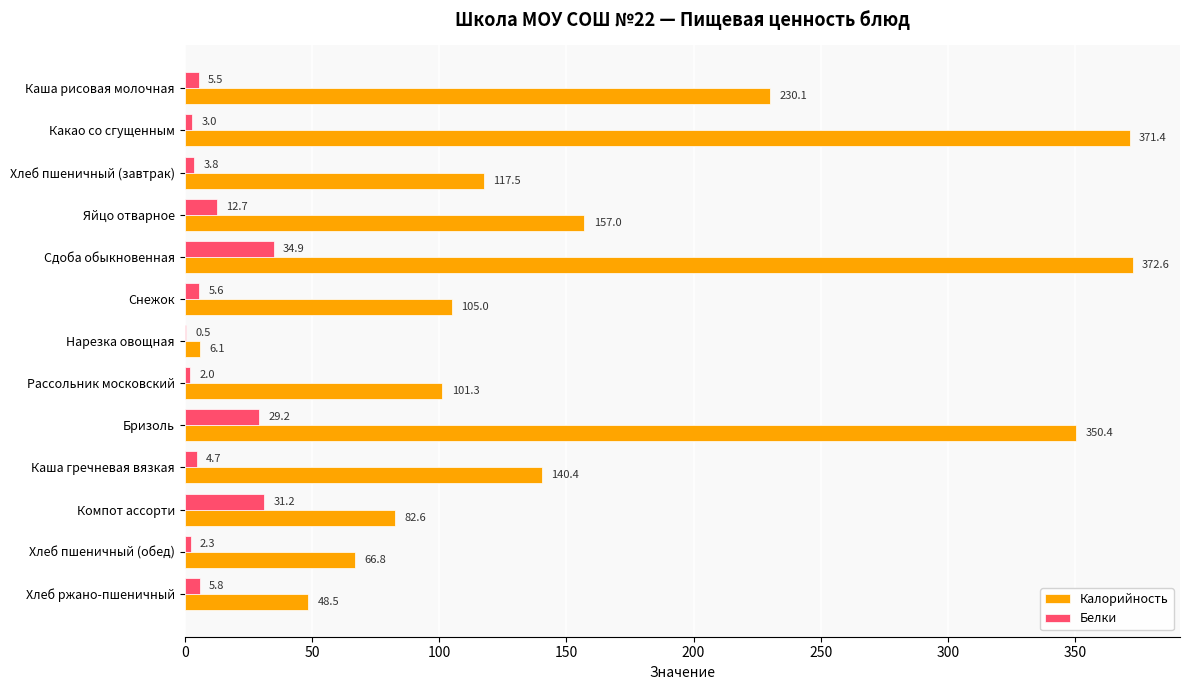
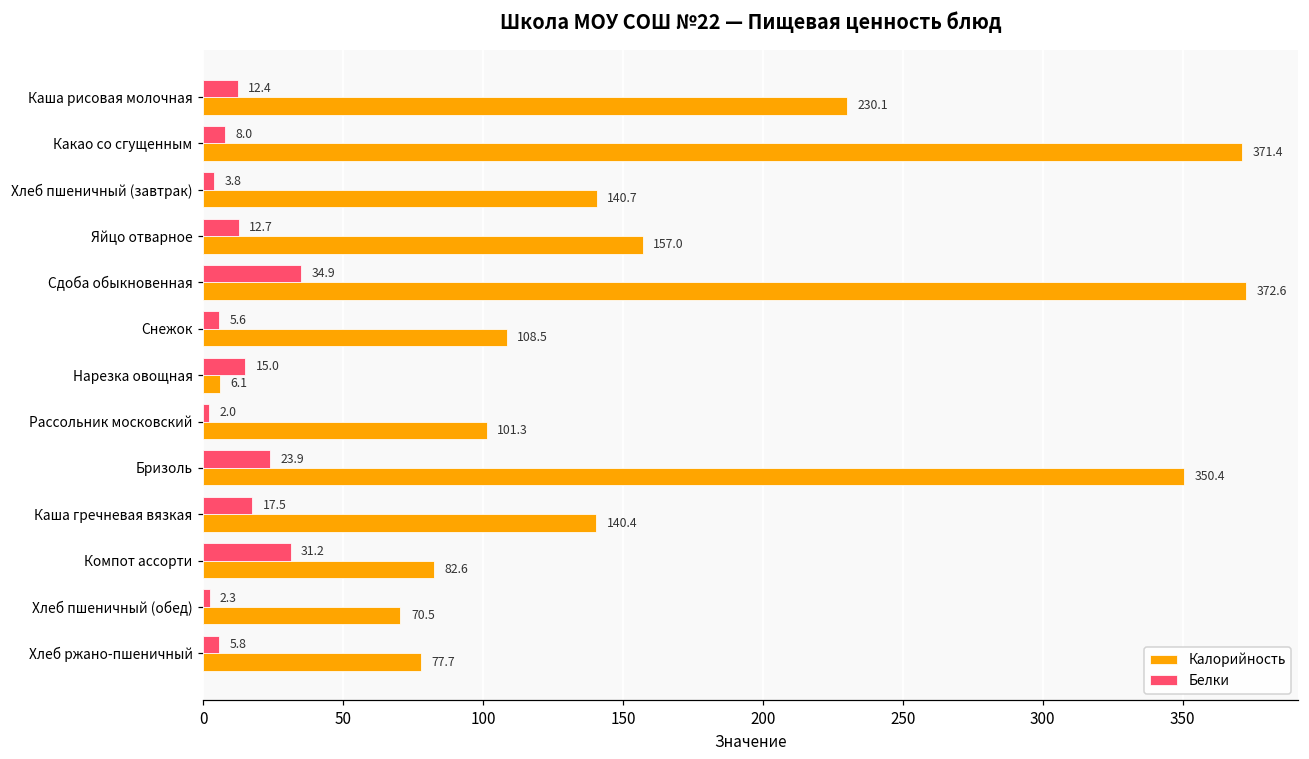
  {
    "Калорийность": {
      "Каша рисовая молочная": 230.1,
      "Какао со сгущенным": 371.4,
-     "Хлеб пшеничный (завтрак)": 117.5,
+     "Хлеб пшеничный (завтрак)": 140.7,
      "Яйцо отварное": 157.0,
      "Сдоба обыкновенная": 372.6,
-     "Снежок": 105.0,
+     "Снежок": 108.5,
      "Нарезка овощная": 6.1,
      "Рассольник московский": 101.3,
      "Бризоль": 350.4,
      "Каша гречневая вязкая": 140.4,
      "Компот ассорти": 82.6,
-     "Хлеб пшеничный (обед)": 66.8,
-     "Хлеб ржано-пшеничный": 48.5
+     "Хлеб пшеничный (обед)": 70.5,
+     "Хлеб ржано-пшеничный": 77.7
    },
    "Белки": {
-     "Каша рисовая молочная": 5.5,
-     "Какао со сгущенным": 3.0,
+     "Каша рисовая молочная": 12.4,
+     "Какао со сгущенным": 8.0,
      "Хлеб пшеничный (завтрак)": 3.8,
      "Яйцо отварное": 12.7,
      "Сдоба обыкновенная": 34.9,
      "Снежок": 5.6,
-     "Нарезка овощная": 0.5,
+     "Нарезка овощная": 15.0,
      "Рассольник московский": 2.0,
-     "Бризоль": 29.2,
-     "Каша гречневая вязкая": 4.7,
+     "Бризоль": 23.9,
+     "Каша гречневая вязкая": 17.5,
      "Компот ассорти": 31.2,
      "Хлеб пшеничный (обед)": 2.3,
      "Хлеб ржано-пшеничный": 5.8
    }
  }
